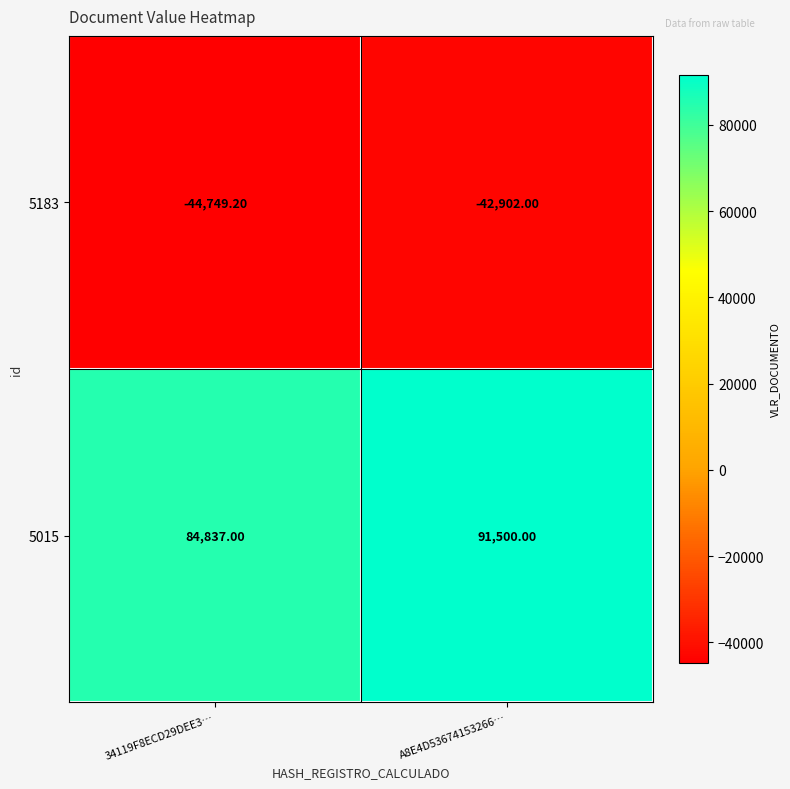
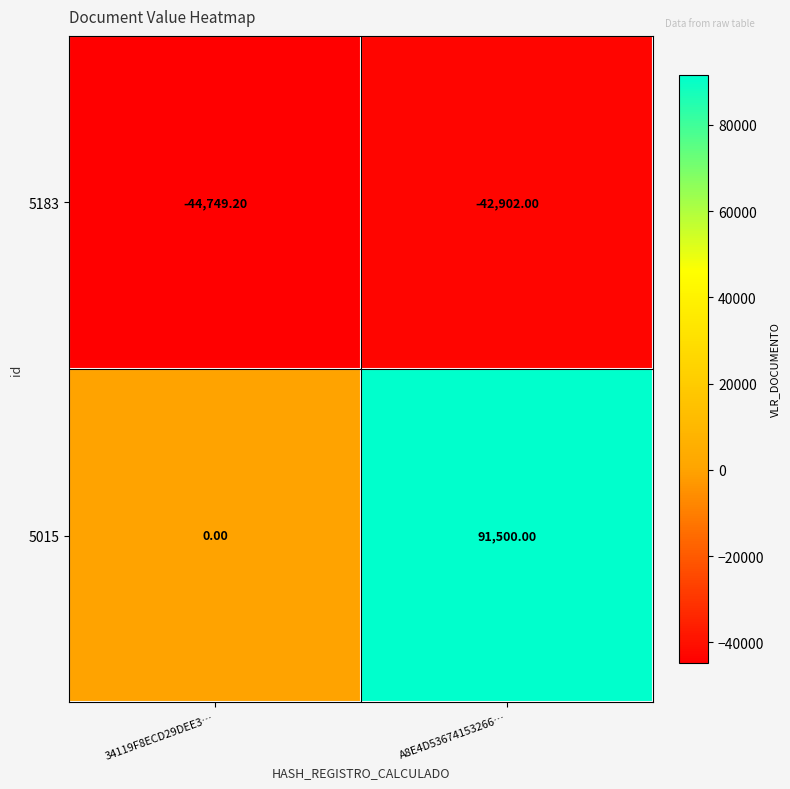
  {
    "5183": {
      "34119F8ECD29DEE3…": "-44,749.20",
      "A8E4D53674153266…": "-42,902.00"
    },
    "5015": {
-     "34119F8ECD29DEE3…": "84,837.00",
+     "34119F8ECD29DEE3…": "0.00",
      "A8E4D53674153266…": "91,500.00"
    }
  }
